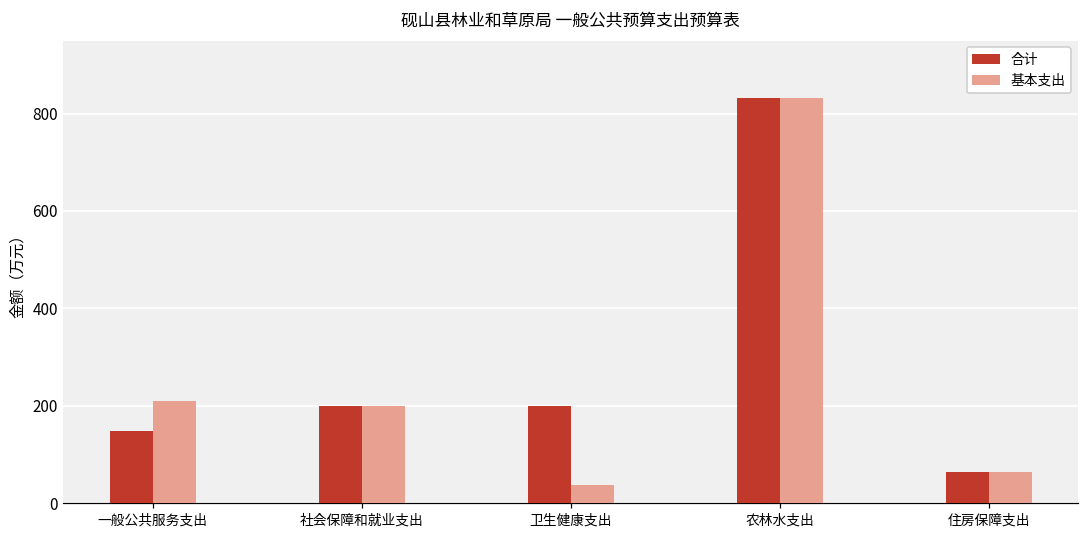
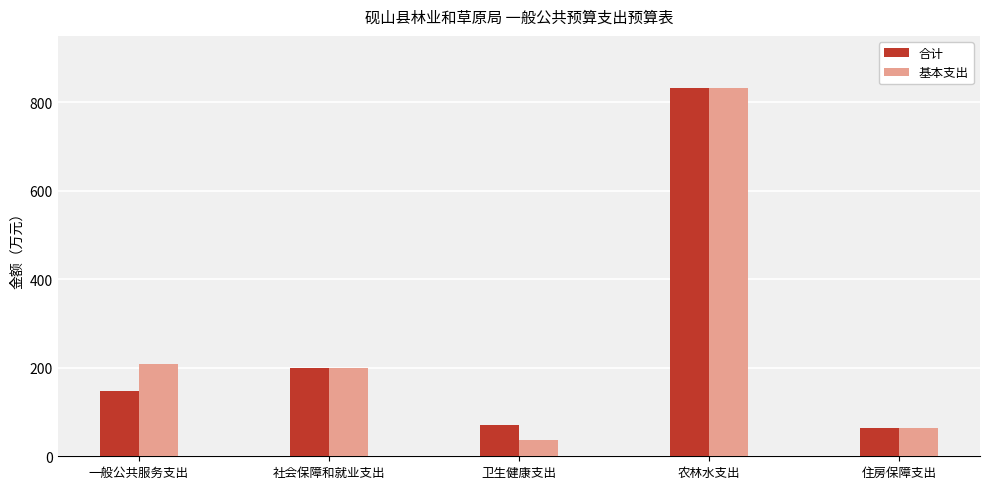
  {
    "合计": {
      "一般公共服务支出": 150,
      "社会保障和就业支出": 200,
-     "卫生健康支出": 200,
+     "卫生健康支出": 70,
      "农林水支出": 830,
      "住房保障支出": 60
    },
    "基本支出": {
      "一般公共服务支出": 210,
      "社会保障和就业支出": 200,
      "卫生健康支出": 40,
      "农林水支出": 830,
      "住房保障支出": 60
    }
  }
